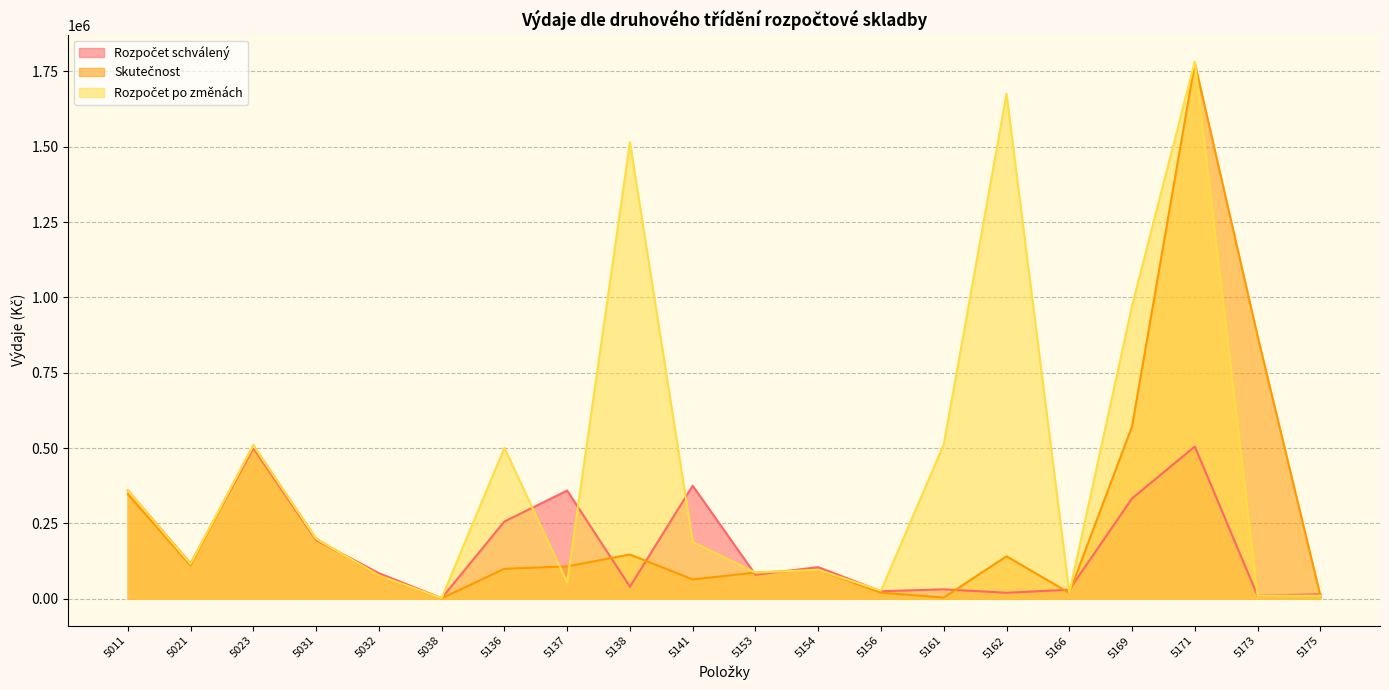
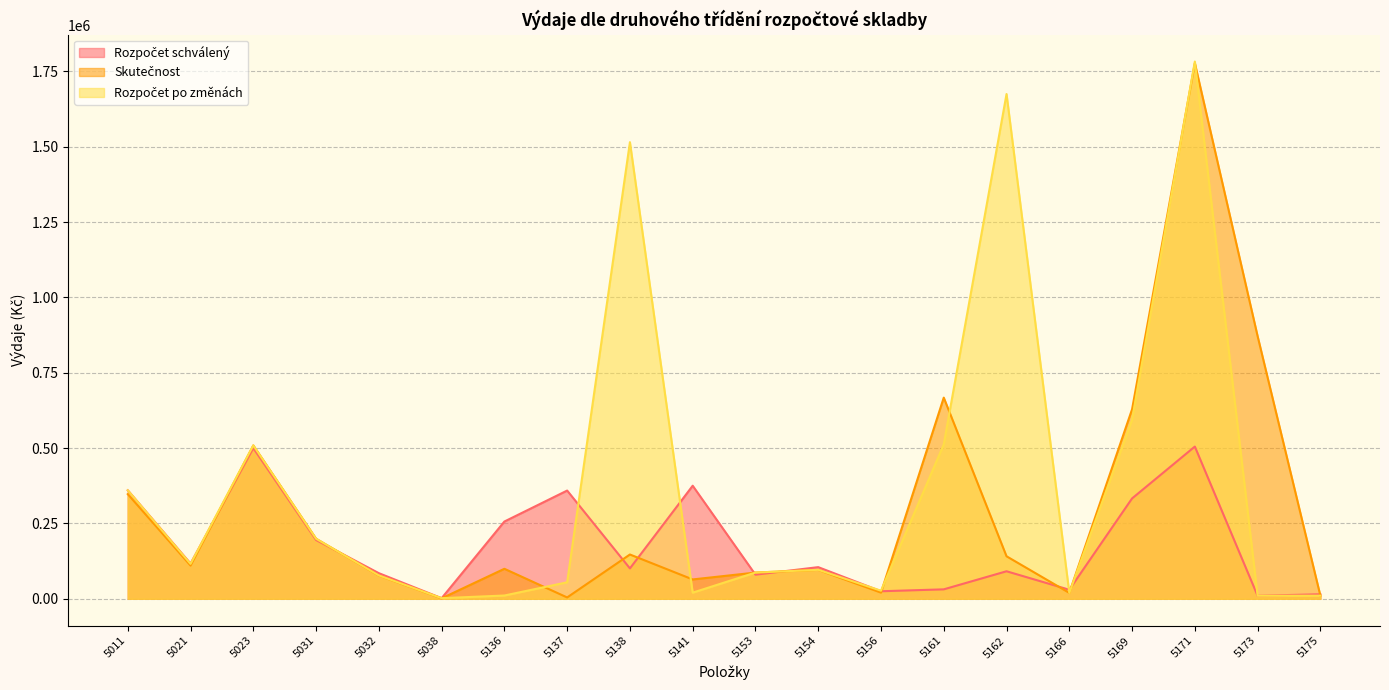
  {
    "Rozpočet schválený": {
      "5023": 500000,
      "5136": 260000,
      "5137": 360000,
-     "5138": 40000,
+     "5138": 100000,
      "5141": 380000,
      "5154": 110000,
      "5161": 30000,
-     "5162": 20000,
+     "5162": 90000,
      "5166": 30000,
      "5169": 330000,
      "5171": 510000
    },
    "Skutečnost": {
      "5011": 350000,
      "5136": 100000,
-     "5137": 110000,
+     "5137": 0,
      "5138": 150000,
      "5141": 60000,
-     "5161": 0,
+     "5161": 670000,
      "5162": 140000,
-     "5169": 570000,
+     "5169": 630000,
      "5173": 870000
    },
    "Rozpočet po změnách": {
-     "5136": 500000,
+     "5136": 10000,
      "5137": 50000,
      "5138": 1510000,
-     "5141": 190000,
+     "5141": 20000,
      "5161": 510000,
      "5162": 1670000,
-     "5169": 970000
+     "5169": 590000
    }
  }
